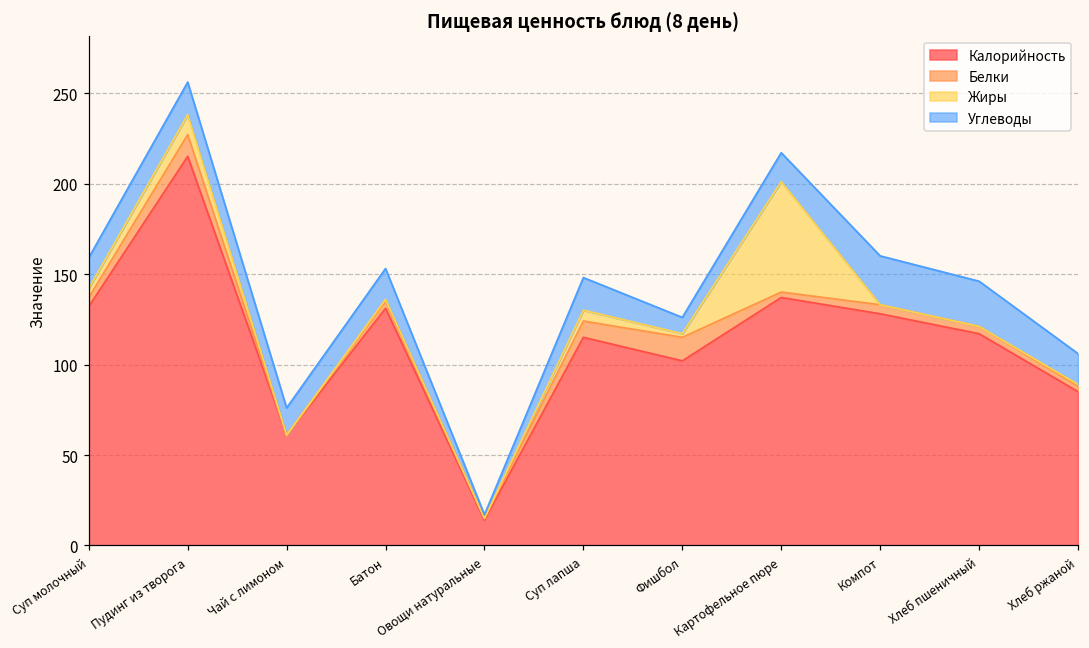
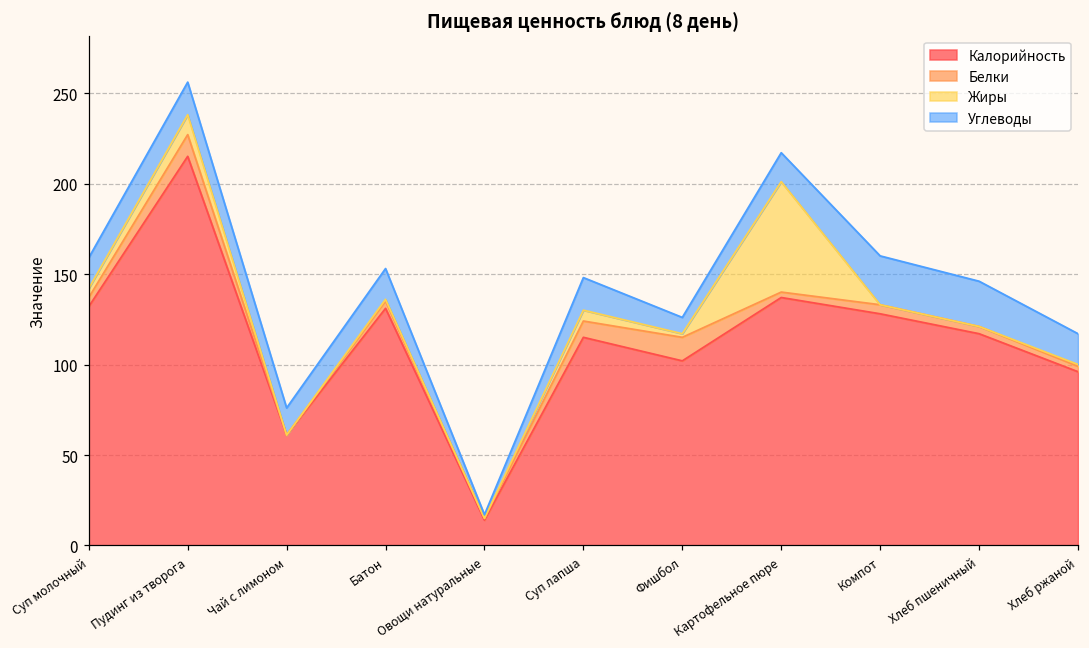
  {
    "Калорийность": {
      "Суп молочный": 132,
      "Пудинг из творога": 215,
      "Батон": 131,
      "Суп лапша": 115,
      "Фишбол": 102,
      "Картофельное пюре": 137,
      "Компот": 128,
      "Хлеб пшеничный": 117,
-     "Хлеб ржаной": 85
+     "Хлеб ржаной": 96
    },
    "Белки": {
      "Суп молочный": 5,
      "Пудинг из творога": 12,
      "Суп лапша": 9,
      "Фишбол": 13,
      "Картофельное пюре": 3
    },
    "Жиры": {
      "Суп молочный": 5,
      "Пудинг из творога": 11,
      "Суп лапша": 6,
      "Фишбол": 2,
      "Картофельное пюре": 61
    },
    "Углеводы": {
      "Суп молочный": 17,
      "Пудинг из творога": 18,
      "Чай с лимоном": 15,
      "Батон": 17,
      "Овощи натуральные": 2,
      "Суп лапша": 18,
      "Фишбол": 9,
      "Картофельное пюре": 16,
      "Компот": 27,
      "Хлеб пшеничный": 25,
      "Хлеб ржаной": 17
    }
  }
